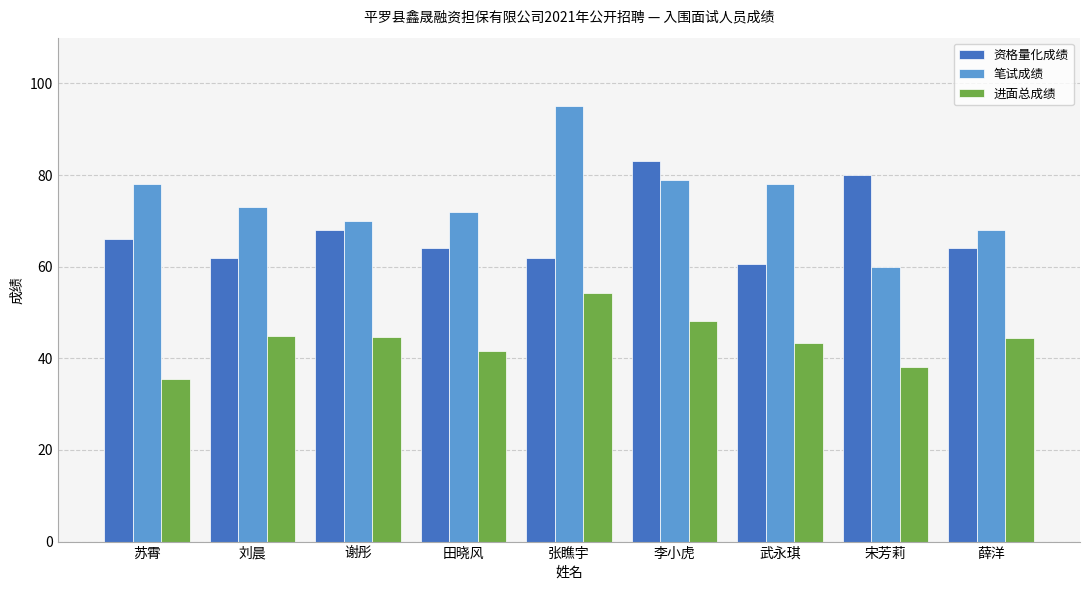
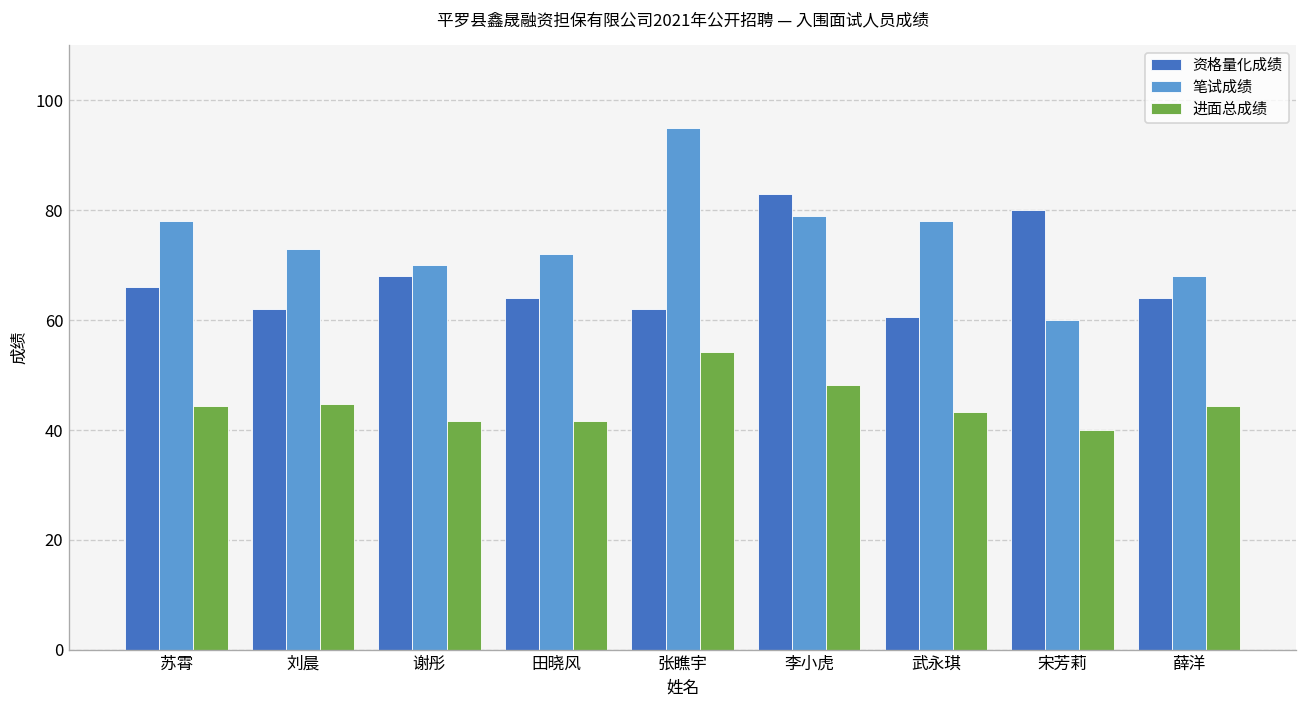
  {
    "进面总成绩": {
-     "苏霄": 36,
+     "苏霄": 44,
      "刘晨": 45,
-     "谢彤": 45,
+     "谢彤": 42,
      "田晓风": 42,
      "张瞧宇": 54,
      "李小虎": 48,
      "武永琪": 43,
-     "宋芳莉": 38,
+     "宋芳莉": 40,
      "薛洋": 44
    }
  }
